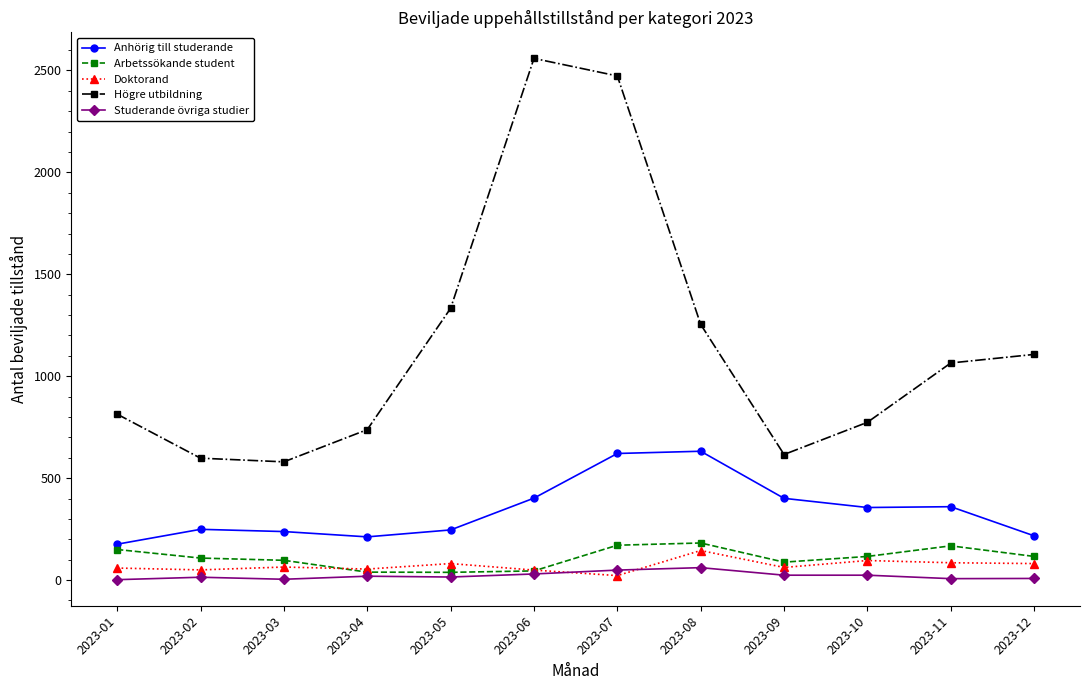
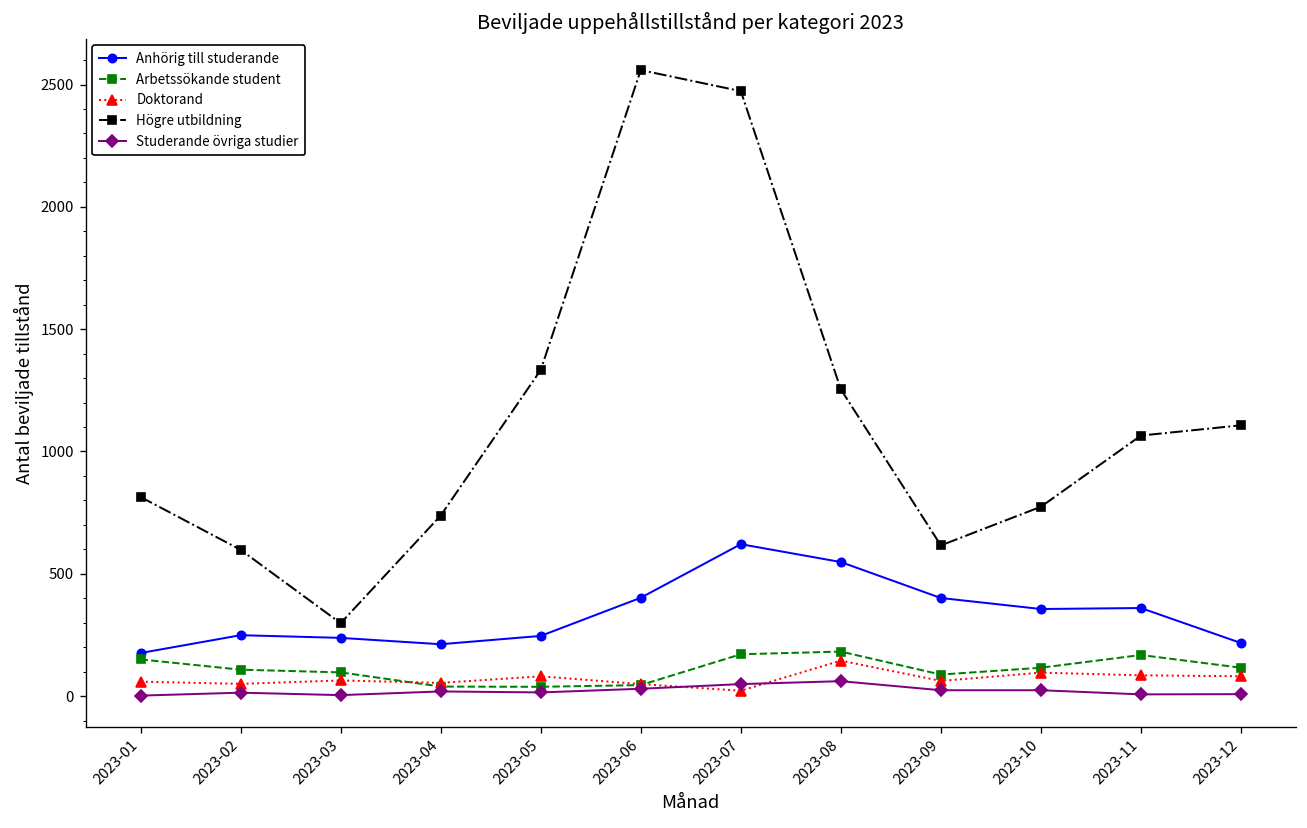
  {
    "Anhörig till studerande": {
      "2023-01": 180,
      "2023-02": 250,
      "2023-03": 240,
      "2023-04": 210,
      "2023-05": 250,
      "2023-06": 400,
      "2023-07": 620,
-     "2023-08": 630,
+     "2023-08": 550,
      "2023-09": 400,
      "2023-10": 360,
      "2023-11": 360,
      "2023-12": 220
    },
    "Arbetssökande student": {
      "2023-01": 150,
      "2023-02": 110,
      "2023-03": 100,
      "2023-04": 40,
      "2023-05": 40,
      "2023-07": 170,
      "2023-08": 180,
      "2023-09": 90,
      "2023-10": 120,
      "2023-11": 170,
      "2023-12": 120
    },
    "Doktorand": {
      "2023-01": 60,
      "2023-02": 50,
      "2023-03": 60,
      "2023-04": 50,
      "2023-05": 80,
      "2023-07": 20,
      "2023-08": 150,
      "2023-09": 60,
      "2023-10": 100,
      "2023-11": 90,
      "2023-12": 80
    },
    "Högre utbildning": {
      "2023-01": 810,
      "2023-02": 600,
-     "2023-03": 580,
+     "2023-03": 300,
      "2023-04": 740,
      "2023-05": 1330,
      "2023-06": 2560,
      "2023-07": 2470,
      "2023-08": 1250,
      "2023-09": 620,
      "2023-10": 770,
      "2023-11": 1070,
      "2023-12": 1110
    },
    "Studerande övriga studier": {
      "2023-01": 0,
      "2023-02": 10,
      "2023-03": 0,
      "2023-04": 20,
      "2023-05": 20,
      "2023-06": 30,
      "2023-07": 50,
      "2023-08": 60,
      "2023-09": 20,
      "2023-10": 20,
      "2023-11": 10,
      "2023-12": 10
    }
  }
